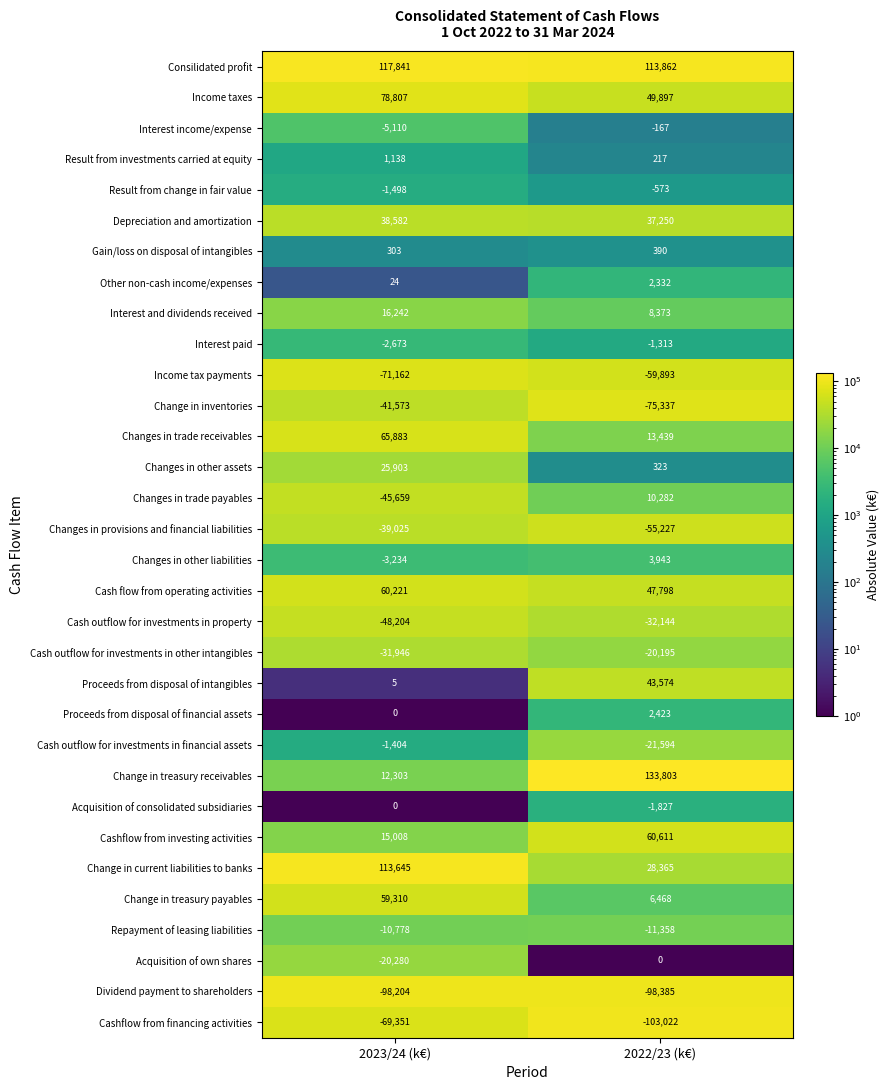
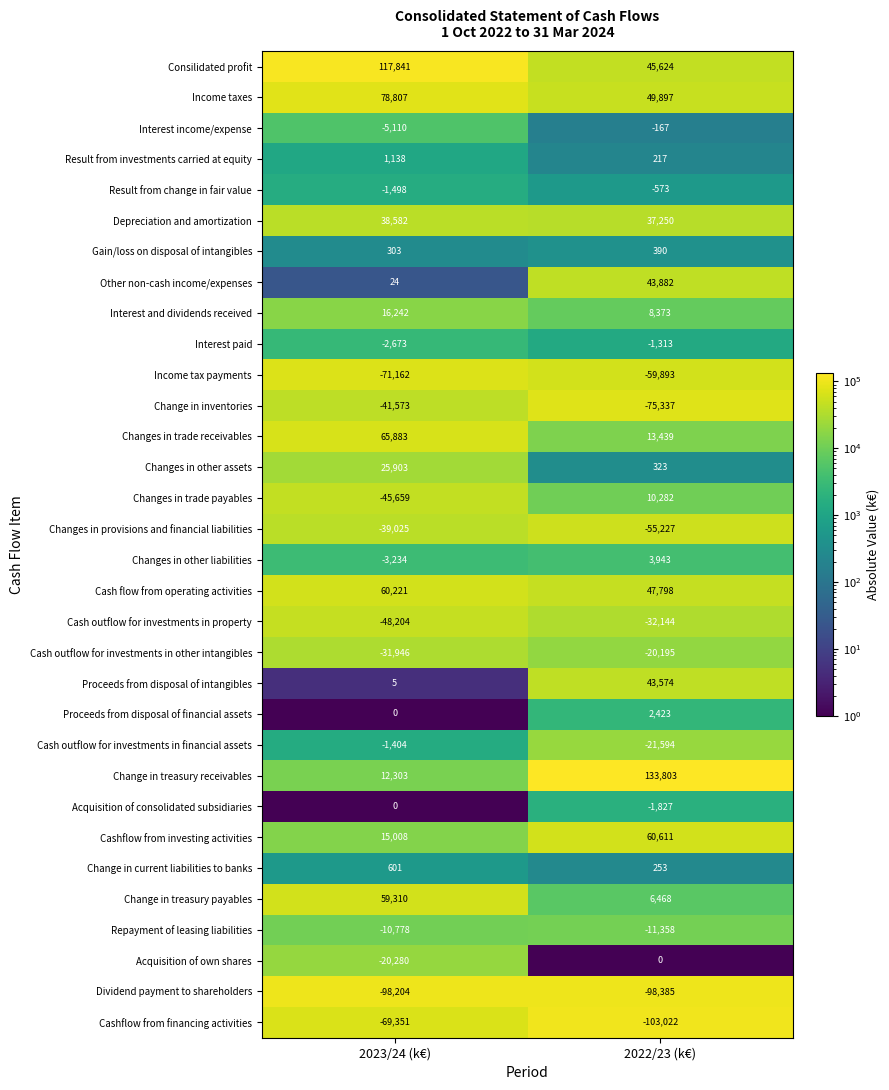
  {
    "Consilidated profit": {
      "2023/24 (k€)": "117,841",
-     "2022/23 (k€)": "113,862"
+     "2022/23 (k€)": "45,624"
    },
    "Income taxes": {
      "2023/24 (k€)": "78,807",
      "2022/23 (k€)": "49,897"
    },
    "Interest income/expense": {
      "2023/24 (k€)": "-5,110",
      "2022/23 (k€)": "-167"
    },
    "Result from investments carried at equity": {
      "2023/24 (k€)": "1,138",
      "2022/23 (k€)": "217"
    },
    "Result from change in fair value": {
      "2023/24 (k€)": "-1,498",
      "2022/23 (k€)": "-573"
    },
    "Depreciation and amortization": {
      "2023/24 (k€)": "38,582",
      "2022/23 (k€)": "37,250"
    },
    "Gain/loss on disposal of intangibles": {
      "2023/24 (k€)": "303",
      "2022/23 (k€)": "390"
    },
    "Other non-cash income/expenses": {
      "2023/24 (k€)": "24",
-     "2022/23 (k€)": "2,332"
+     "2022/23 (k€)": "43,882"
    },
    "Interest and dividends received": {
      "2023/24 (k€)": "16,242",
      "2022/23 (k€)": "8,373"
    },
    "Interest paid": {
      "2023/24 (k€)": "-2,673",
      "2022/23 (k€)": "-1,313"
    },
    "Income tax payments": {
      "2023/24 (k€)": "-71,162",
      "2022/23 (k€)": "-59,893"
    },
    "Change in inventories": {
      "2023/24 (k€)": "-41,573",
      "2022/23 (k€)": "-75,337"
    },
    "Changes in trade receivables": {
      "2023/24 (k€)": "65,883",
      "2022/23 (k€)": "13,439"
    },
    "Changes in other assets": {
      "2023/24 (k€)": "25,903",
      "2022/23 (k€)": "323"
    },
    "Changes in trade payables": {
      "2023/24 (k€)": "-45,659",
      "2022/23 (k€)": "10,282"
    },
    "Changes in provisions and financial liabilities": {
      "2023/24 (k€)": "-39,025",
      "2022/23 (k€)": "-55,227"
    },
    "Changes in other liabilities": {
      "2023/24 (k€)": "-3,234",
      "2022/23 (k€)": "3,943"
    },
    "Cash flow from operating activities": {
      "2023/24 (k€)": "60,221",
      "2022/23 (k€)": "47,798"
    },
    "Cash outflow for investments in property": {
      "2023/24 (k€)": "-48,204",
      "2022/23 (k€)": "-32,144"
    },
    "Cash outflow for investments in other intangibles": {
      "2023/24 (k€)": "-31,946",
      "2022/23 (k€)": "-20,195"
    },
    "Proceeds from disposal of intangibles": {
      "2023/24 (k€)": "5",
      "2022/23 (k€)": "43,574"
    },
    "Proceeds from disposal of financial assets": {
      "2023/24 (k€)": "0",
      "2022/23 (k€)": "2,423"
    },
    "Cash outflow for investments in financial assets": {
      "2023/24 (k€)": "-1,404",
      "2022/23 (k€)": "-21,594"
    },
    "Change in treasury receivables": {
      "2023/24 (k€)": "12,303",
      "2022/23 (k€)": "133,803"
    },
    "Acquisition of consolidated subsidiaries": {
      "2023/24 (k€)": "0",
      "2022/23 (k€)": "-1,827"
    },
    "Cashflow from investing activities": {
      "2023/24 (k€)": "15,008",
      "2022/23 (k€)": "60,611"
    },
    "Change in current liabilities to banks": {
-     "2023/24 (k€)": "113,645",
-     "2022/23 (k€)": "28,365"
+     "2023/24 (k€)": "601",
+     "2022/23 (k€)": "253"
    },
    "Change in treasury payables": {
      "2023/24 (k€)": "59,310",
      "2022/23 (k€)": "6,468"
    },
    "Repayment of leasing liabilities": {
      "2023/24 (k€)": "-10,778",
      "2022/23 (k€)": "-11,358"
    },
    "Acquisition of own shares": {
      "2023/24 (k€)": "-20,280",
      "2022/23 (k€)": "0"
    },
    "Dividend payment to shareholders": {
      "2023/24 (k€)": "-98,204",
      "2022/23 (k€)": "-98,385"
    },
    "Cashflow from financing activities": {
      "2023/24 (k€)": "-69,351",
      "2022/23 (k€)": "-103,022"
    }
  }
